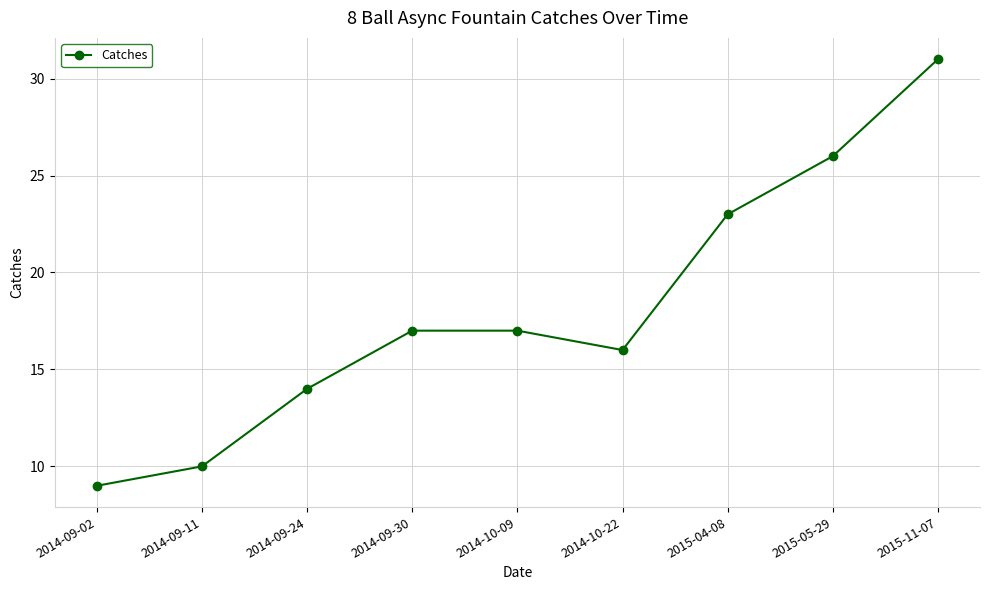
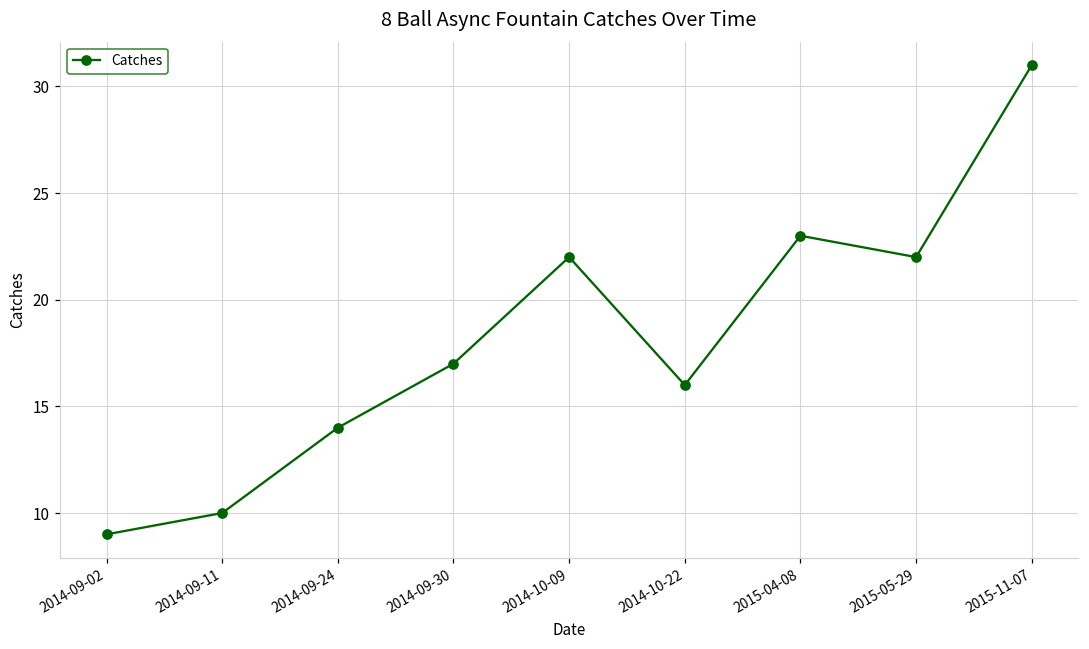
  {
    "2014-09-02": 9,
    "2014-09-11": 10,
    "2014-09-24": 14,
    "2014-09-30": 17,
-   "2014-10-09": 17,
+   "2014-10-09": 22,
    "2014-10-22": 16,
    "2015-04-08": 23,
-   "2015-05-29": 26,
+   "2015-05-29": 22,
    "2015-11-07": 31
  }
